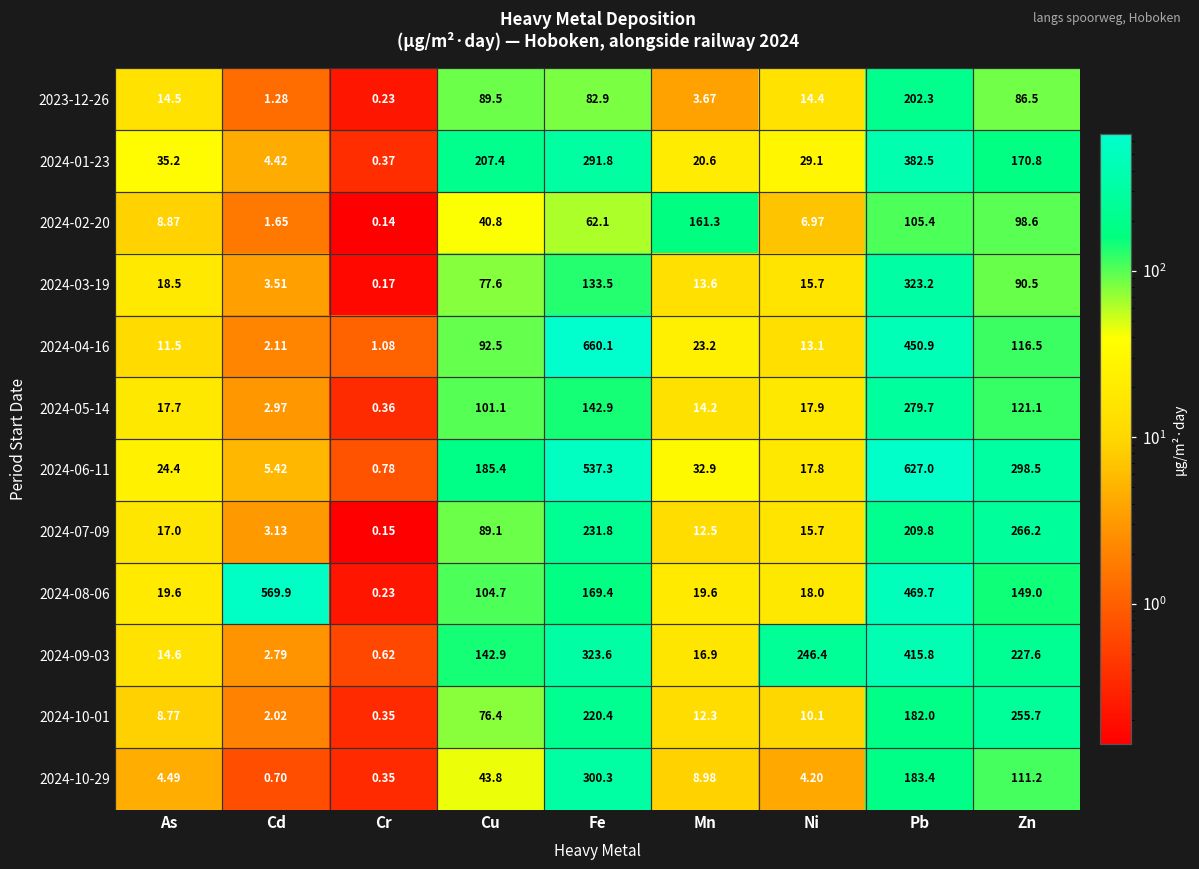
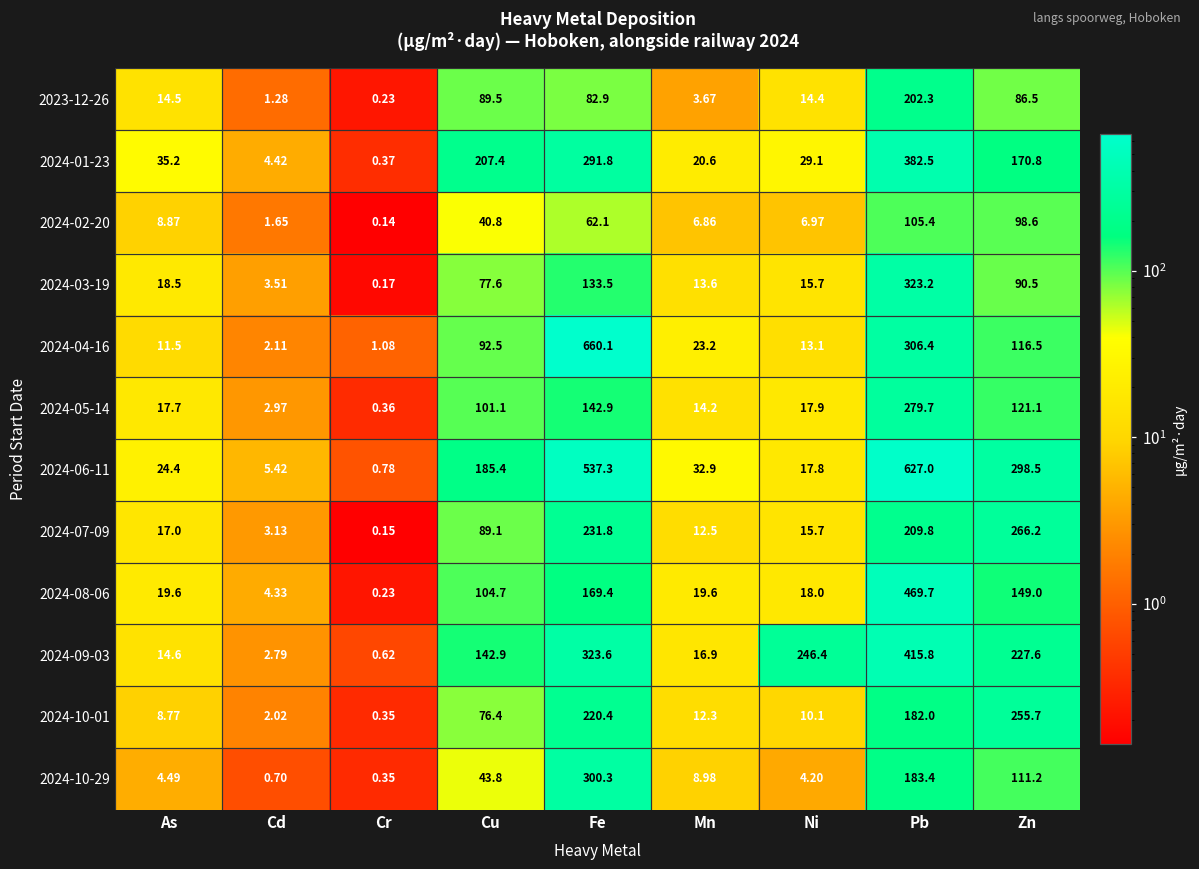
  {
    "2023-12-26": {
      "As": 14.5,
      "Cd": 1.28,
      "Cr": 0.23,
      "Cu": 89.5,
      "Fe": 82.9,
      "Mn": 3.67,
      "Ni": 14.4,
      "Pb": 202.3,
      "Zn": 86.5
    },
    "2024-01-23": {
      "As": 35.2,
      "Cd": 4.42,
      "Cr": 0.37,
      "Cu": 207.4,
      "Fe": 291.8,
      "Mn": 20.6,
      "Ni": 29.1,
      "Pb": 382.5,
      "Zn": 170.8
    },
    "2024-02-20": {
      "As": 8.87,
      "Cd": 1.65,
      "Cr": 0.14,
      "Cu": 40.8,
      "Fe": 62.1,
-     "Mn": 161.3,
+     "Mn": 6.86,
      "Ni": 6.97,
      "Pb": 105.4,
      "Zn": 98.6
    },
    "2024-03-19": {
      "As": 18.5,
      "Cd": 3.51,
      "Cr": 0.17,
      "Cu": 77.6,
      "Fe": 133.5,
      "Mn": 13.6,
      "Ni": 15.7,
      "Pb": 323.2,
      "Zn": 90.5
    },
    "2024-04-16": {
      "As": 11.5,
      "Cd": 2.11,
      "Cr": 1.08,
      "Cu": 92.5,
      "Fe": 660.1,
      "Mn": 23.2,
      "Ni": 13.1,
-     "Pb": 450.9,
+     "Pb": 306.4,
      "Zn": 116.5
    },
    "2024-05-14": {
      "As": 17.7,
      "Cd": 2.97,
      "Cr": 0.36,
      "Cu": 101.1,
      "Fe": 142.9,
      "Mn": 14.2,
      "Ni": 17.9,
      "Pb": 279.7,
      "Zn": 121.1
    },
    "2024-06-11": {
      "As": 24.4,
      "Cd": 5.42,
      "Cr": 0.78,
      "Cu": 185.4,
      "Fe": 537.3,
      "Mn": 32.9,
      "Ni": 17.8,
      "Pb": 627.0,
      "Zn": 298.5
    },
    "2024-07-09": {
      "As": 17.0,
      "Cd": 3.13,
      "Cr": 0.15,
      "Cu": 89.1,
      "Fe": 231.8,
      "Mn": 12.5,
      "Ni": 15.7,
      "Pb": 209.8,
      "Zn": 266.2
    },
    "2024-08-06": {
      "As": 19.6,
-     "Cd": 569.9,
+     "Cd": 4.33,
      "Cr": 0.23,
      "Cu": 104.7,
      "Fe": 169.4,
      "Mn": 19.6,
      "Ni": 18.0,
      "Pb": 469.7,
      "Zn": 149.0
    },
    "2024-09-03": {
      "As": 14.6,
      "Cd": 2.79,
      "Cr": 0.62,
      "Cu": 142.9,
      "Fe": 323.6,
      "Mn": 16.9,
      "Ni": 246.4,
      "Pb": 415.8,
      "Zn": 227.6
    },
    "2024-10-01": {
      "As": 8.77,
      "Cd": 2.02,
      "Cr": 0.35,
      "Cu": 76.4,
      "Fe": 220.4,
      "Mn": 12.3,
      "Ni": 10.1,
      "Pb": 182.0,
      "Zn": 255.7
    },
    "2024-10-29": {
      "As": 4.49,
      "Cd": 0.70,
      "Cr": 0.35,
      "Cu": 43.8,
      "Fe": 300.3,
      "Mn": 8.98,
      "Ni": 4.20,
      "Pb": 183.4,
      "Zn": 111.2
    }
  }
